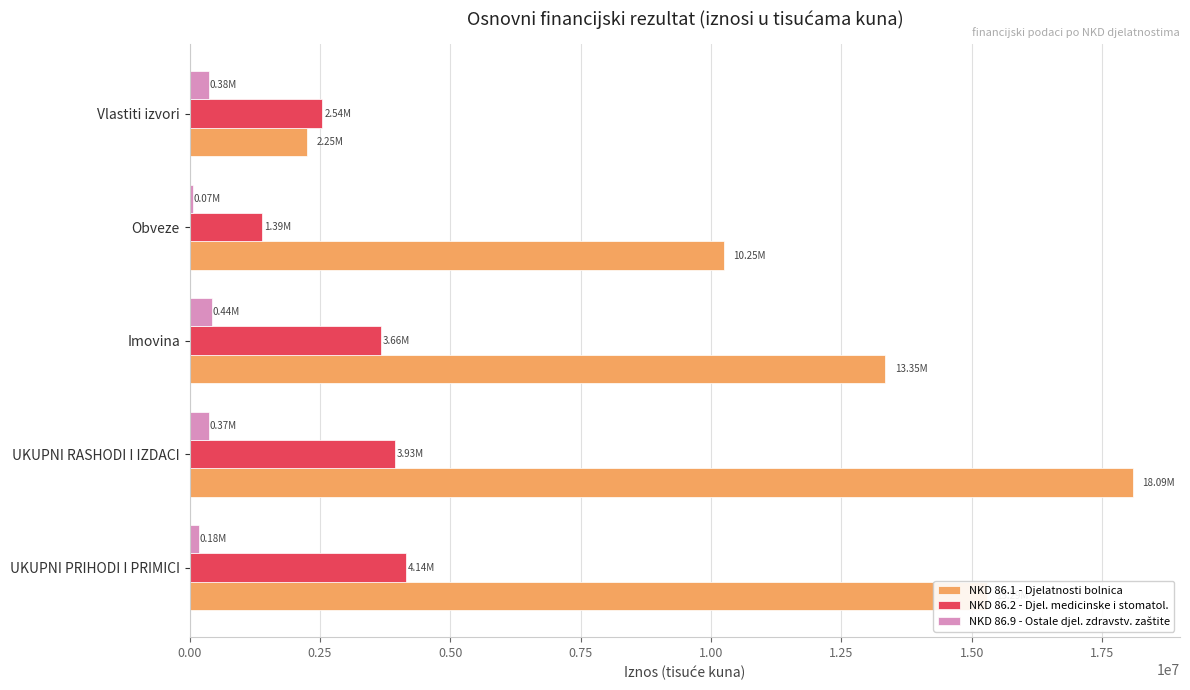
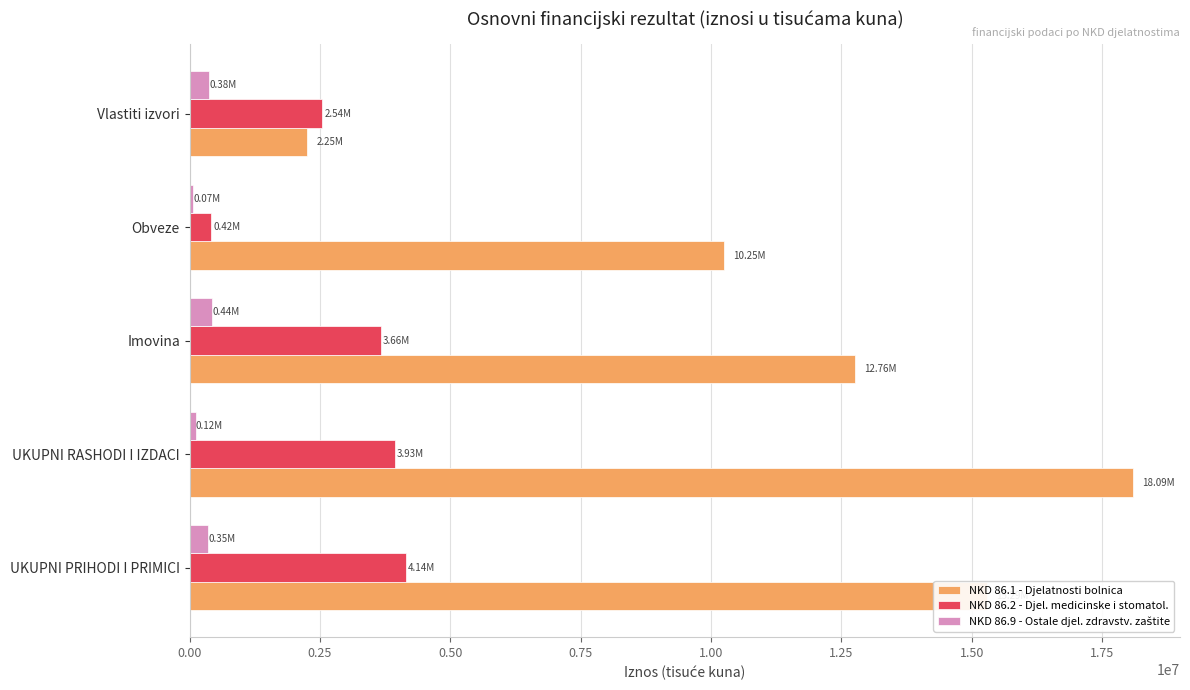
  {
    "NKD 86.1 - Djelatnosti bolnica": {
      "Vlastiti izvori": "2.25M",
      "Obveze": "10.25M",
-     "Imovina": "13.35M",
+     "Imovina": "12.76M",
      "UKUPNI RASHODI I IZDACI": "18.09M"
    },
    "NKD 86.2 - Djel. medicinske i stomatol.": {
      "Vlastiti izvori": "2.54M",
-     "Obveze": "1.39M",
+     "Obveze": "0.42M",
      "Imovina": "3.66M",
      "UKUPNI RASHODI I IZDACI": "3.93M",
      "UKUPNI PRIHODI I PRIMICI": "4.14M"
    },
    "NKD 86.9 - Ostale djel. zdravstv. zaštite": {
      "Vlastiti izvori": "0.38M",
      "Obveze": "0.07M",
      "Imovina": "0.44M",
-     "UKUPNI RASHODI I IZDACI": "0.37M",
-     "UKUPNI PRIHODI I PRIMICI": "0.18M"
+     "UKUPNI RASHODI I IZDACI": "0.12M",
+     "UKUPNI PRIHODI I PRIMICI": "0.35M"
    }
  }
